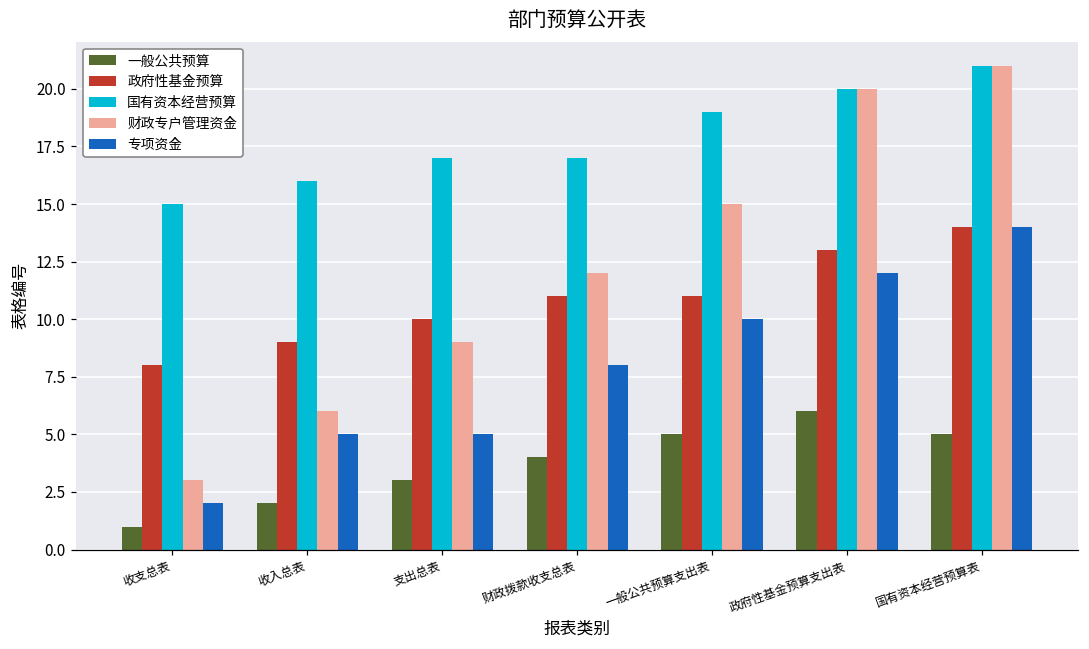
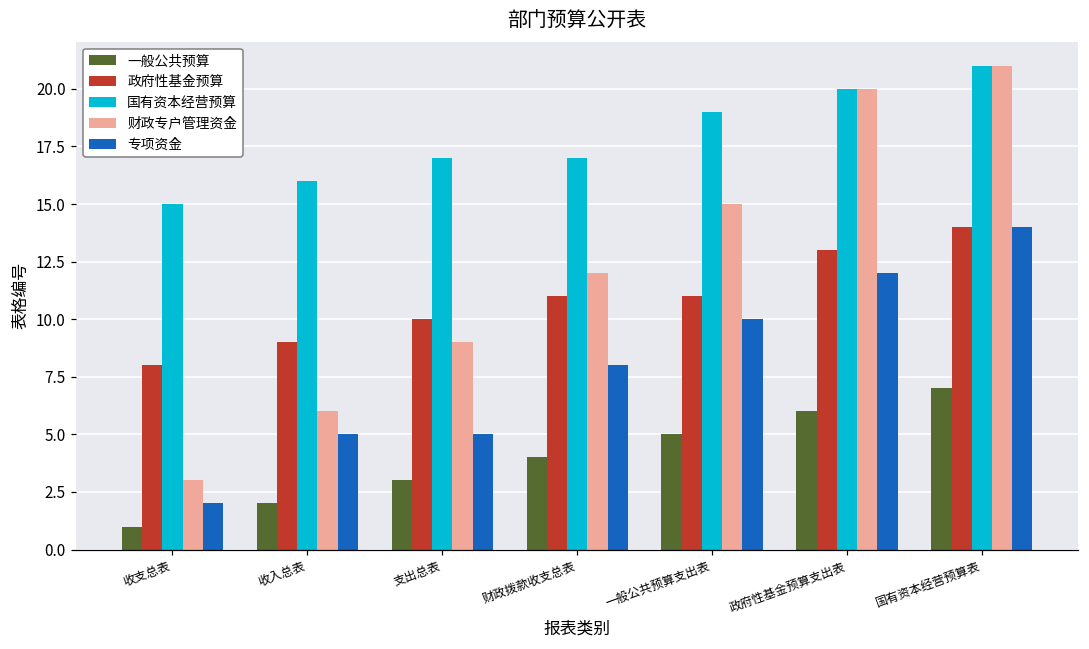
  {
    "一般公共预算": {
      "收支总表": 1,
      "收入总表": 2,
      "支出总表": 3,
      "财政拨款收支总表": 4,
      "一般公共预算支出表": 5,
      "政府性基金预算支出表": 6,
-     "国有资本经营预算表": 5
+     "国有资本经营预算表": 7
    },
    "政府性基金预算": {
      "收支总表": 8,
      "收入总表": 9,
      "支出总表": 10,
      "财政拨款收支总表": 11,
      "一般公共预算支出表": 11,
      "政府性基金预算支出表": 13,
      "国有资本经营预算表": 14
    },
    "国有资本经营预算": {
      "收支总表": 15,
      "收入总表": 16,
      "支出总表": 17,
      "财政拨款收支总表": 17,
      "一般公共预算支出表": 19,
      "政府性基金预算支出表": 20,
      "国有资本经营预算表": 21
    },
    "财政专户管理资金": {
      "收支总表": 3,
      "收入总表": 6,
      "支出总表": 9,
      "财政拨款收支总表": 12,
      "一般公共预算支出表": 15,
      "政府性基金预算支出表": 20,
      "国有资本经营预算表": 21
    },
    "专项资金": {
      "收支总表": 2,
      "收入总表": 5,
      "支出总表": 5,
      "财政拨款收支总表": 8,
      "一般公共预算支出表": 10,
      "政府性基金预算支出表": 12,
      "国有资本经营预算表": 14
    }
  }
